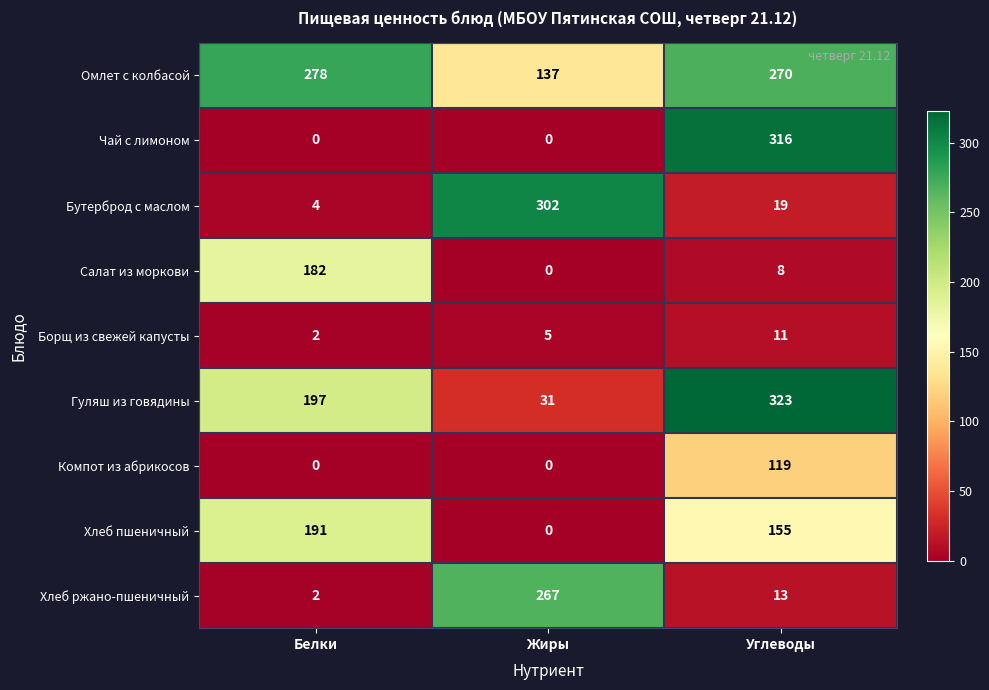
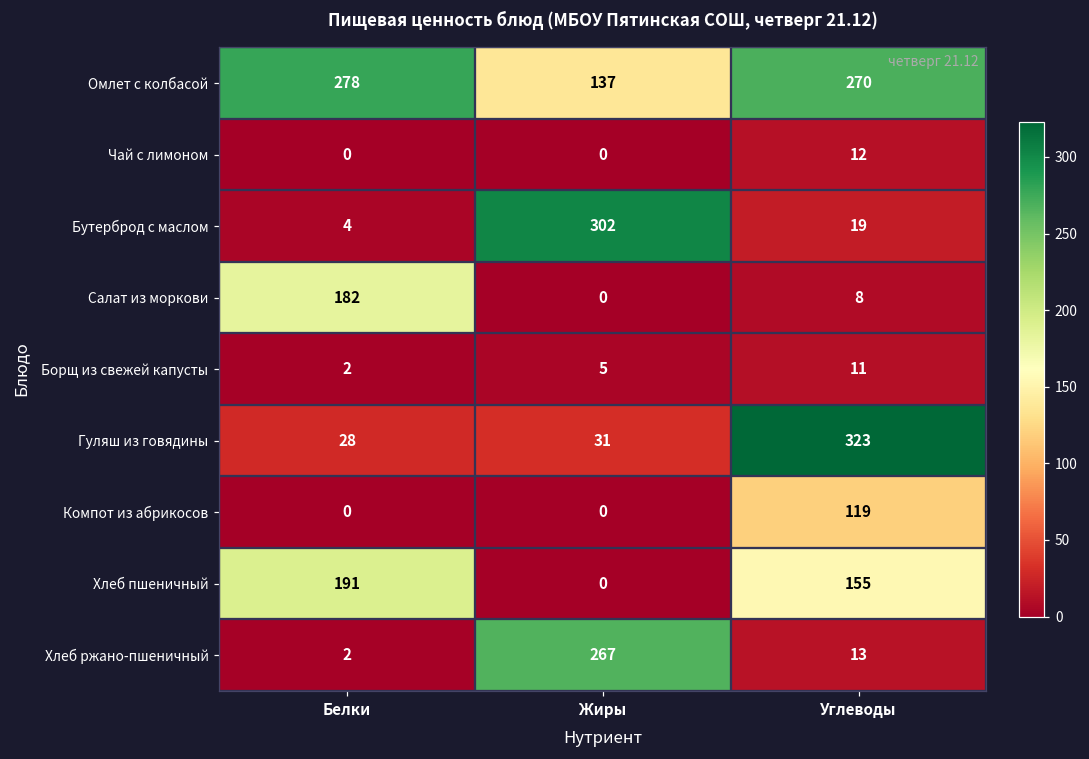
  {
    "Омлет с колбасой": {
      "Белки": 278,
      "Жиры": 137
    },
    "Чай с лимоном": {
      "Белки": 0,
      "Жиры": 0,
-     "Углеводы": 316
+     "Углеводы": 12
    },
    "Бутерброд с маслом": {
      "Белки": 4,
      "Жиры": 302,
      "Углеводы": 19
    },
    "Салат из моркови": {
      "Белки": 182,
      "Жиры": 0,
      "Углеводы": 8
    },
    "Борщ из свежей капусты": {
      "Белки": 2,
      "Жиры": 5,
      "Углеводы": 11
    },
    "Гуляш из говядины": {
-     "Белки": 197,
+     "Белки": 28,
      "Жиры": 31,
      "Углеводы": 323
    },
    "Компот из абрикосов": {
      "Белки": 0,
      "Жиры": 0,
      "Углеводы": 119
    },
    "Хлеб пшеничный": {
      "Белки": 191,
      "Жиры": 0,
      "Углеводы": 155
    },
    "Хлеб ржано-пшеничный": {
      "Белки": 2,
      "Жиры": 267,
      "Углеводы": 13
    }
  }
